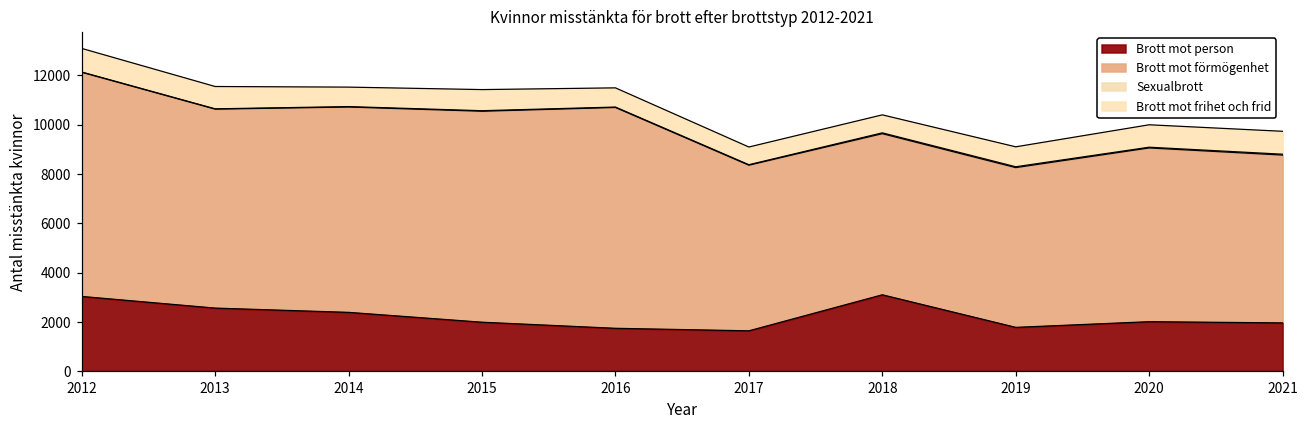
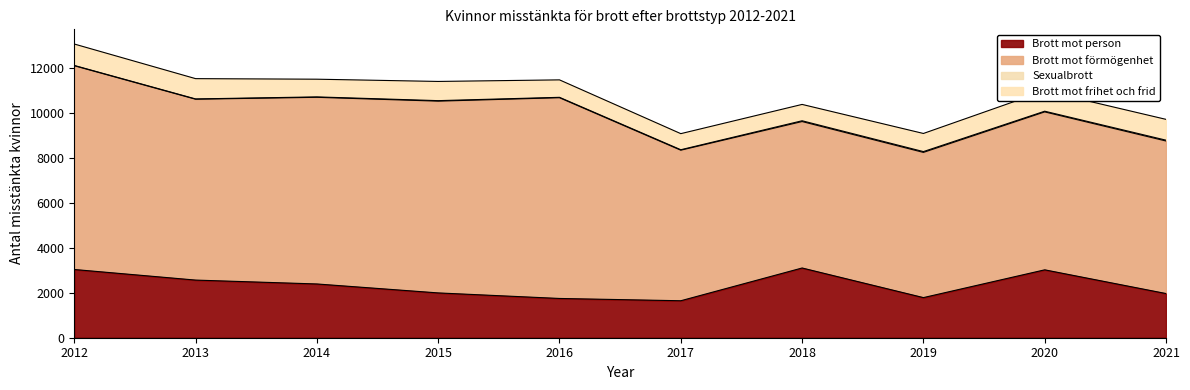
  {
    "Brott mot person": {
      "2012": 3000,
      "2013": 2600,
      "2014": 2400,
      "2015": 2000,
      "2016": 1800,
      "2017": 1600,
      "2018": 3100,
      "2019": 1800,
-     "2020": 2000,
+     "2020": 3000,
      "2021": 2000
    }
  }
